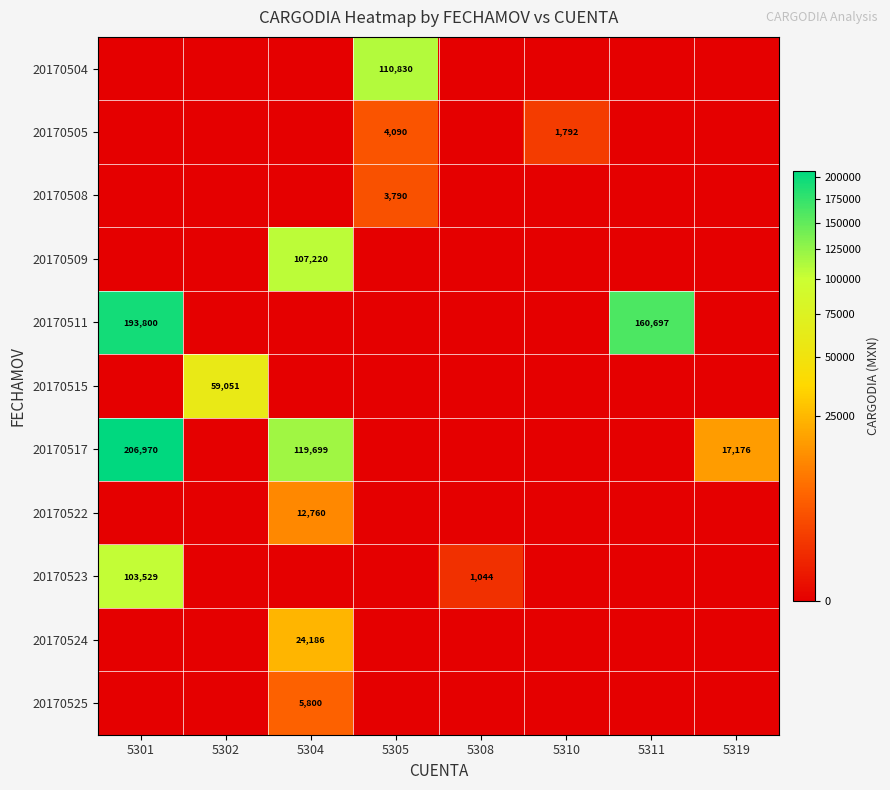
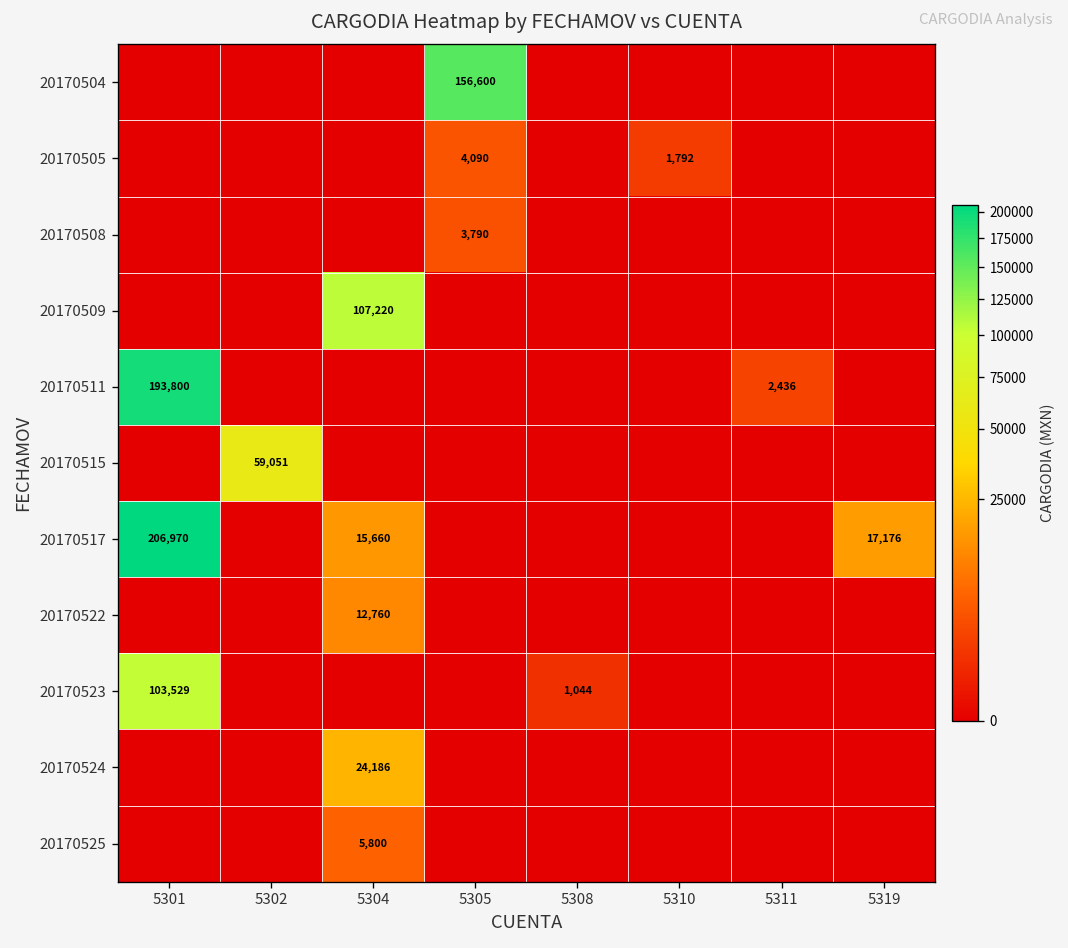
  {
    "20170504": {
-     "5305": "110,830"
+     "5305": "156,600"
    },
    "20170505": {
      "5305": "4,090",
      "5310": "1,792"
    },
    "20170508": {
      "5305": "3,790"
    },
    "20170509": {
      "5304": "107,220"
    },
    "20170511": {
      "5301": "193,800",
-     "5311": "160,697"
+     "5311": "2,436"
    },
    "20170515": {
      "5302": "59,051"
    },
    "20170517": {
      "5301": "206,970",
-     "5304": "119,699",
+     "5304": "15,660",
      "5319": "17,176"
    },
    "20170522": {
      "5304": "12,760"
    },
    "20170523": {
      "5301": "103,529",
      "5308": "1,044"
    },
    "20170524": {
      "5304": "24,186"
    },
    "20170525": {
      "5304": "5,800"
    }
  }
